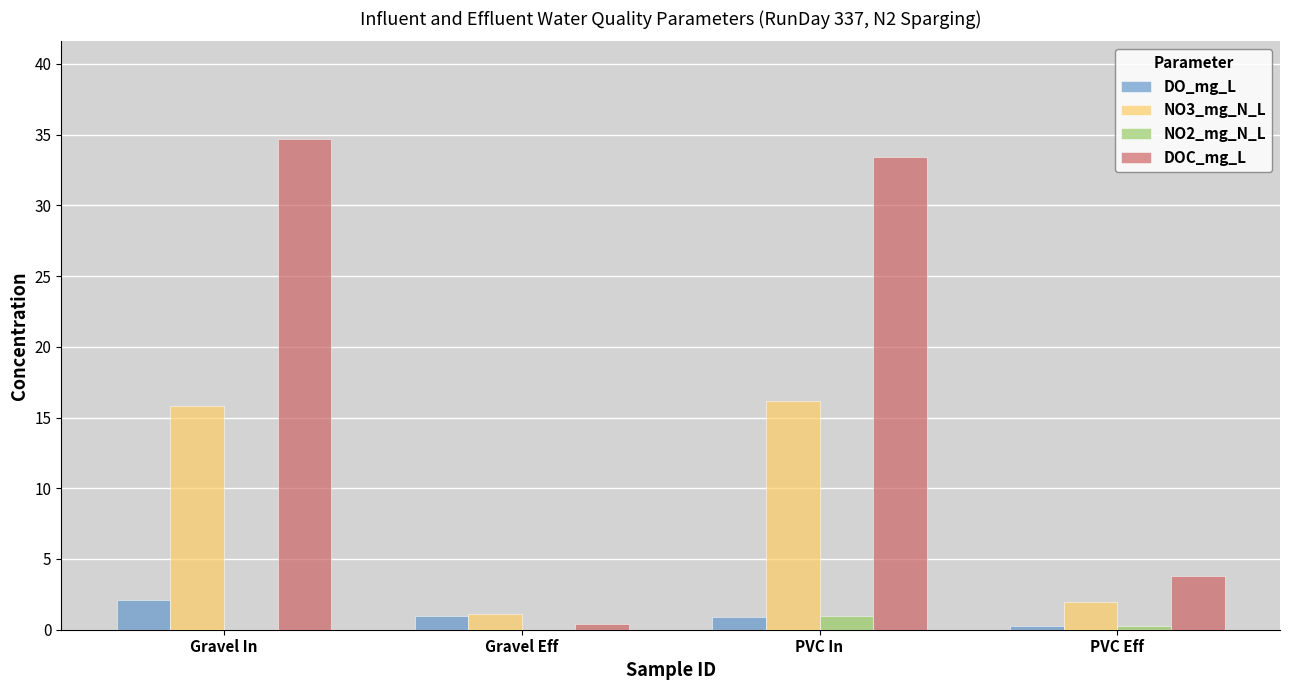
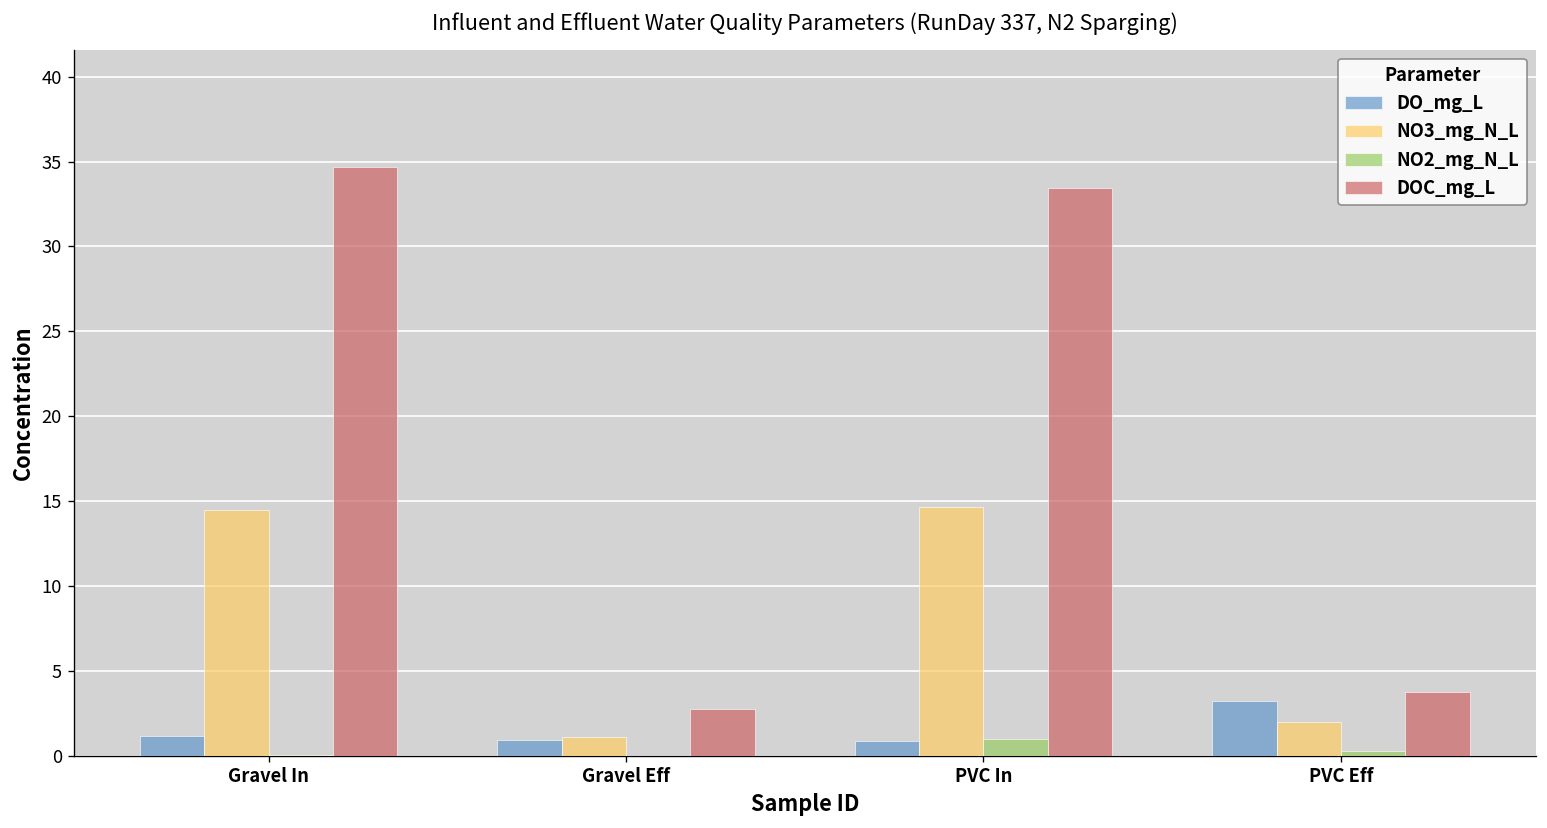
  {
    "DO_mg_L": {
-     "Gravel In": 2.1,
+     "Gravel In": 1.2,
      "Gravel Eff": 0.9,
      "PVC In": 0.9,
-     "PVC Eff": 0.3
+     "PVC Eff": 3.2
    },
    "NO3_mg_N_L": {
-     "Gravel In": 15.8,
+     "Gravel In": 14.5,
      "Gravel Eff": 1.1,
-     "PVC In": 16.1,
+     "PVC In": 14.7,
      "PVC Eff": 2.0
    },
    "NO2_mg_N_L": {
      "Gravel Eff": 0.0,
      "PVC In": 1.0,
      "PVC Eff": 0.3
    },
    "DOC_mg_L": {
      "Gravel In": 34.7,
-     "Gravel Eff": 0.4,
+     "Gravel Eff": 2.7,
      "PVC In": 33.5,
      "PVC Eff": 3.8
    }
  }
